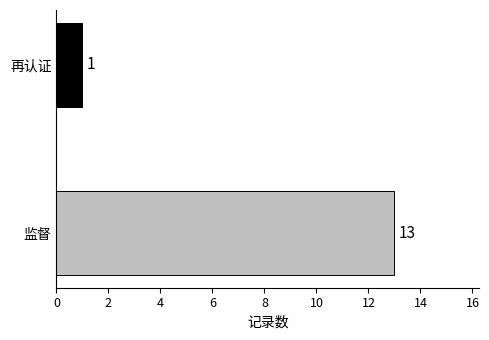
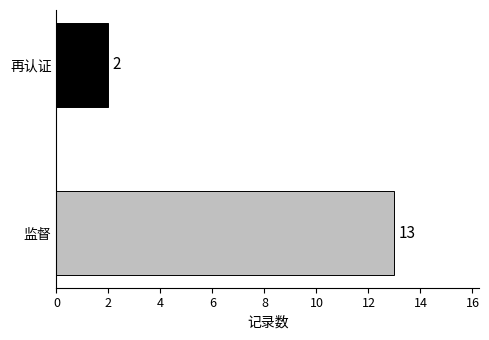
  {
-   "再认证": 1,
+   "再认证": 2,
    "监督": 13
  }
